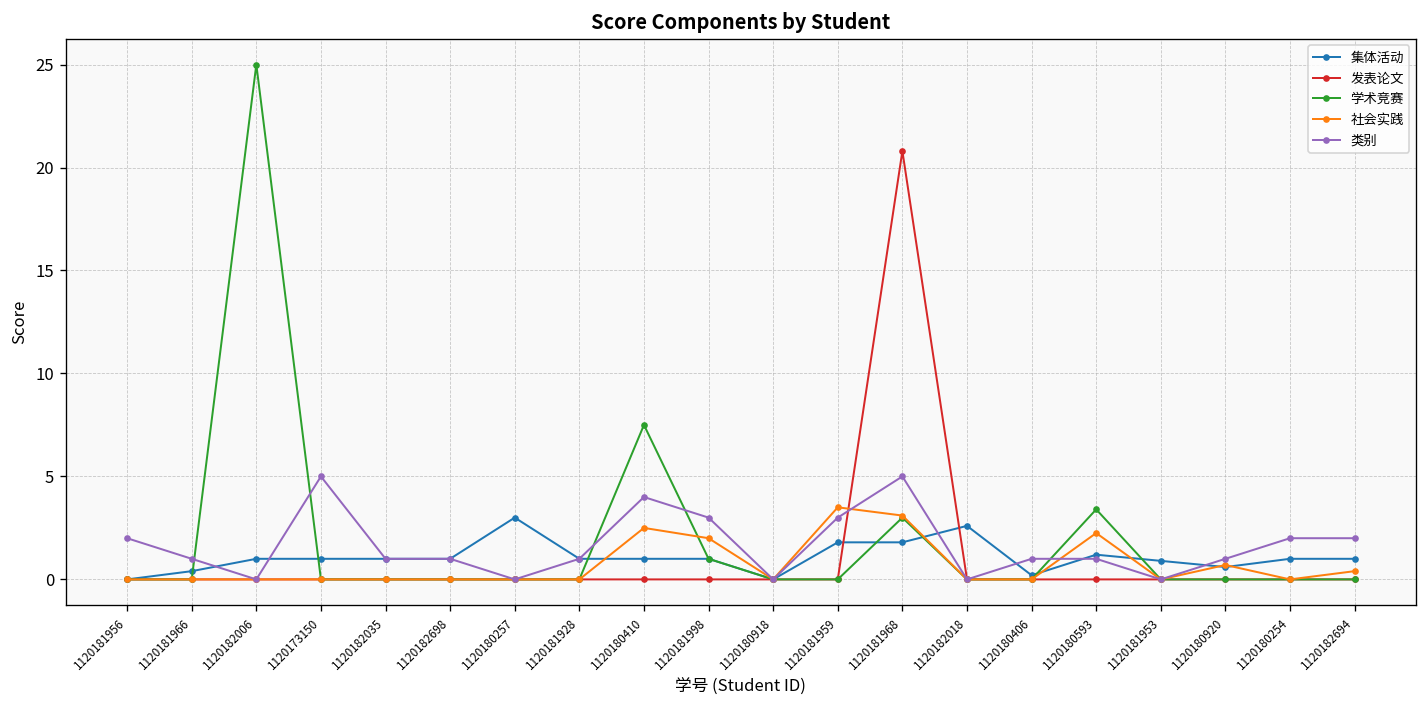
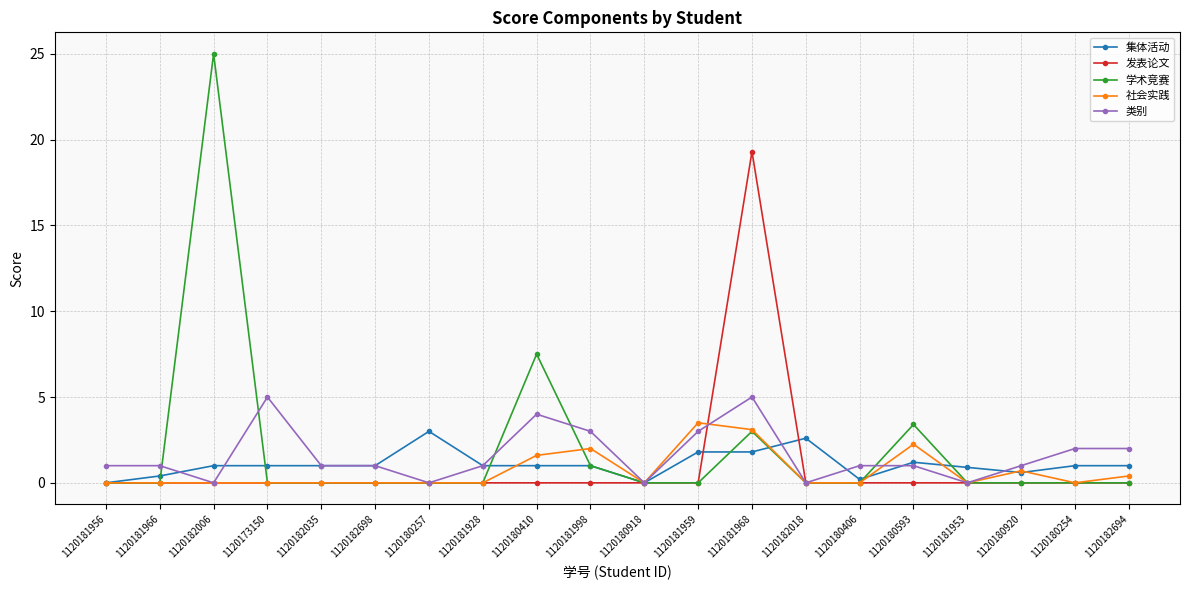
  {
    "集体活动": {
      "1120181966": 0.4,
      "1120182006": 1.0,
      "1120173150": 1.0,
      "1120180257": 3.0,
      "1120180410": 1.0,
      "1120181959": 1.8,
      "1120181968": 1.8,
      "1120182018": 2.6,
      "1120180406": 0.2,
      "1120180593": 1.2,
      "1120181953": 0.9,
      "1120180254": 1.0,
      "1120182694": 1.0
    },
    "发表论文": {
      "1120180410": 0.0,
      "1120181998": 0.0,
-     "1120181968": 20.8,
+     "1120181968": 19.3,
      "1120180593": 0.0
    },
    "学术竞赛": {
      "1120182006": 25.0,
      "1120180410": 7.5,
      "1120180593": 3.4
    },
    "社会实践": {
-     "1120180410": 2.5,
+     "1120180410": 1.6,
      "1120181998": 2.0,
      "1120181959": 3.5,
      "1120180593": 2.3,
      "1120182694": 0.4
    },
    "类别": {
-     "1120181956": 2,
+     "1120181956": 1,
      "1120181966": 1,
      "1120173150": 5,
      "1120180410": 4,
      "1120181998": 3,
      "1120181959": 3,
      "1120181968": 5,
      "1120180406": 1,
      "1120180593": 1,
      "1120180920": 1,
      "1120180254": 2,
      "1120182694": 2
    }
  }
